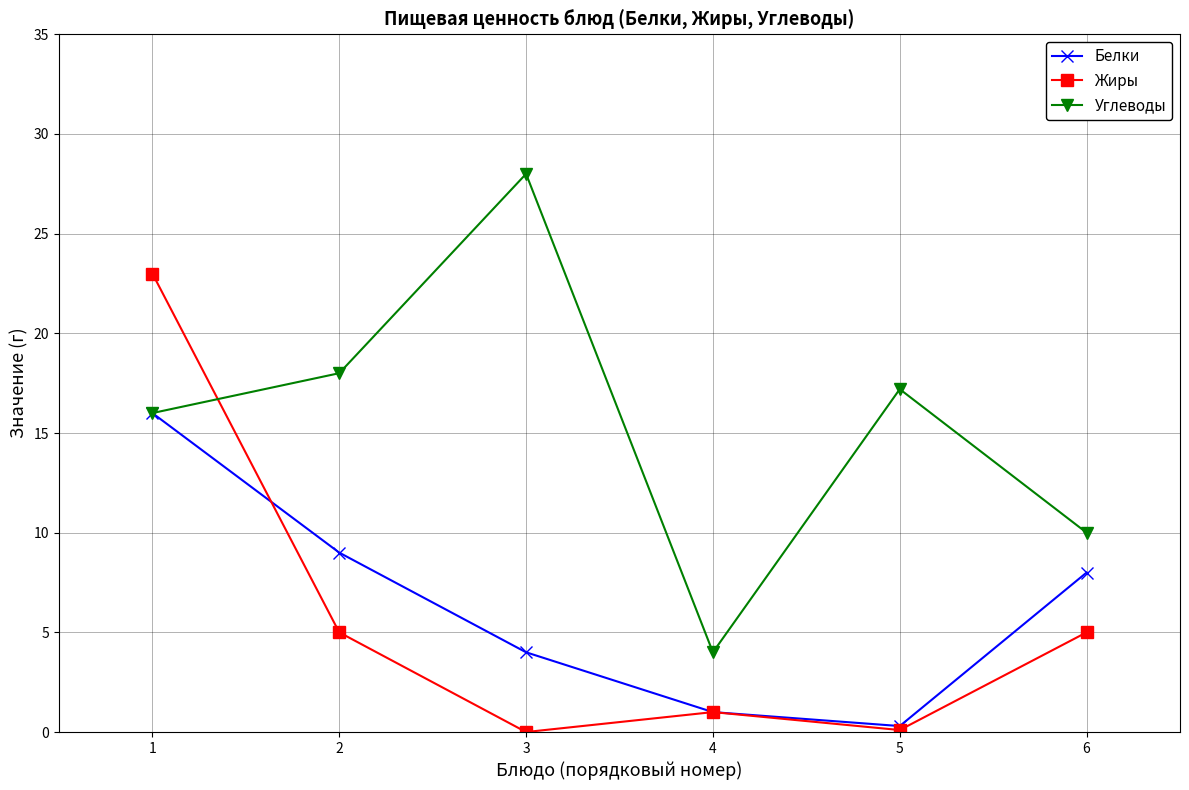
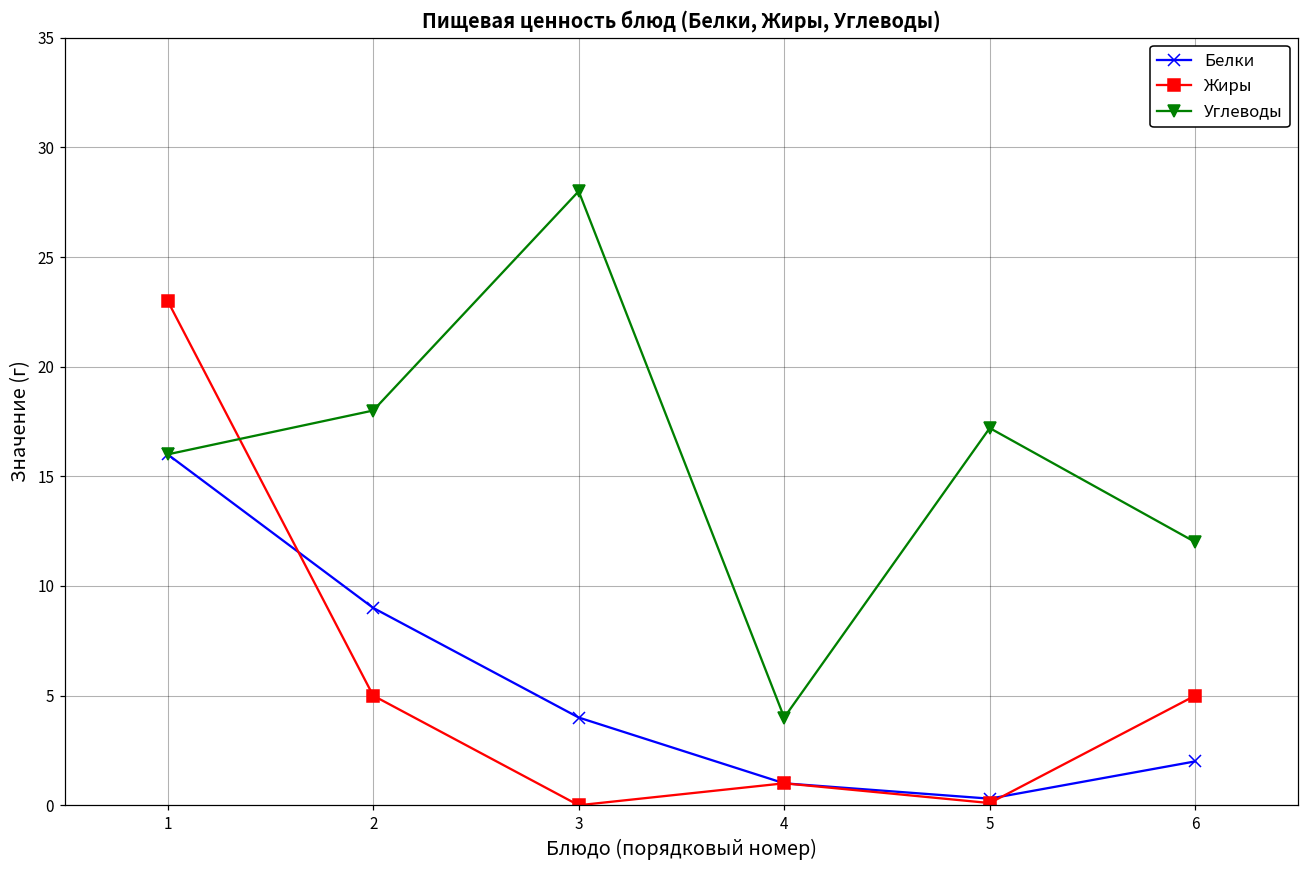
  {
    "Белки": {
      "2": 9,
      "3": 4,
      "5": 0.3,
-     "6": 8
+     "6": 2
    },
    "Жиры": {
      "1": 23,
      "2": 5,
      "3": 0,
      "5": 0,
      "6": 5
    },
    "Углеводы": {
      "2": 18,
      "3": 28,
      "4": 4,
      "5": 17.2,
-     "6": 10
+     "6": 12
    }
  }
